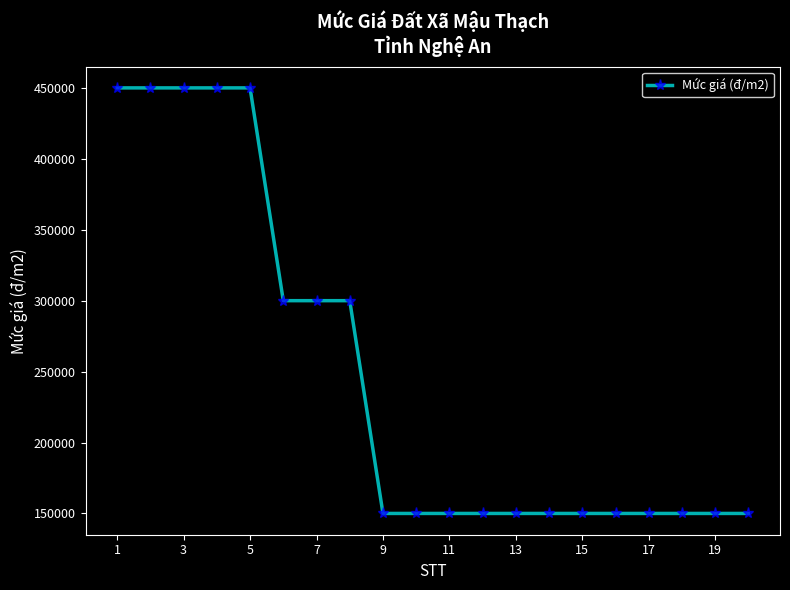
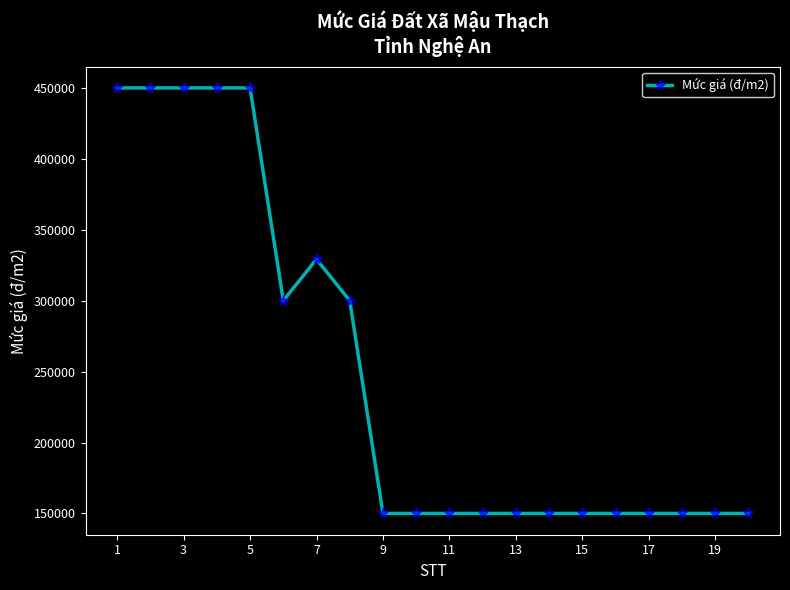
  {
    "1": 450000,
    "3": 450000,
    "5": 450000,
-   "7": 300000,
+   "7": 329000,
    "9": 150000,
    "11": 150000,
    "13": 150000,
    "15": 150000,
    "17": 150000,
    "19": 150000
  }
